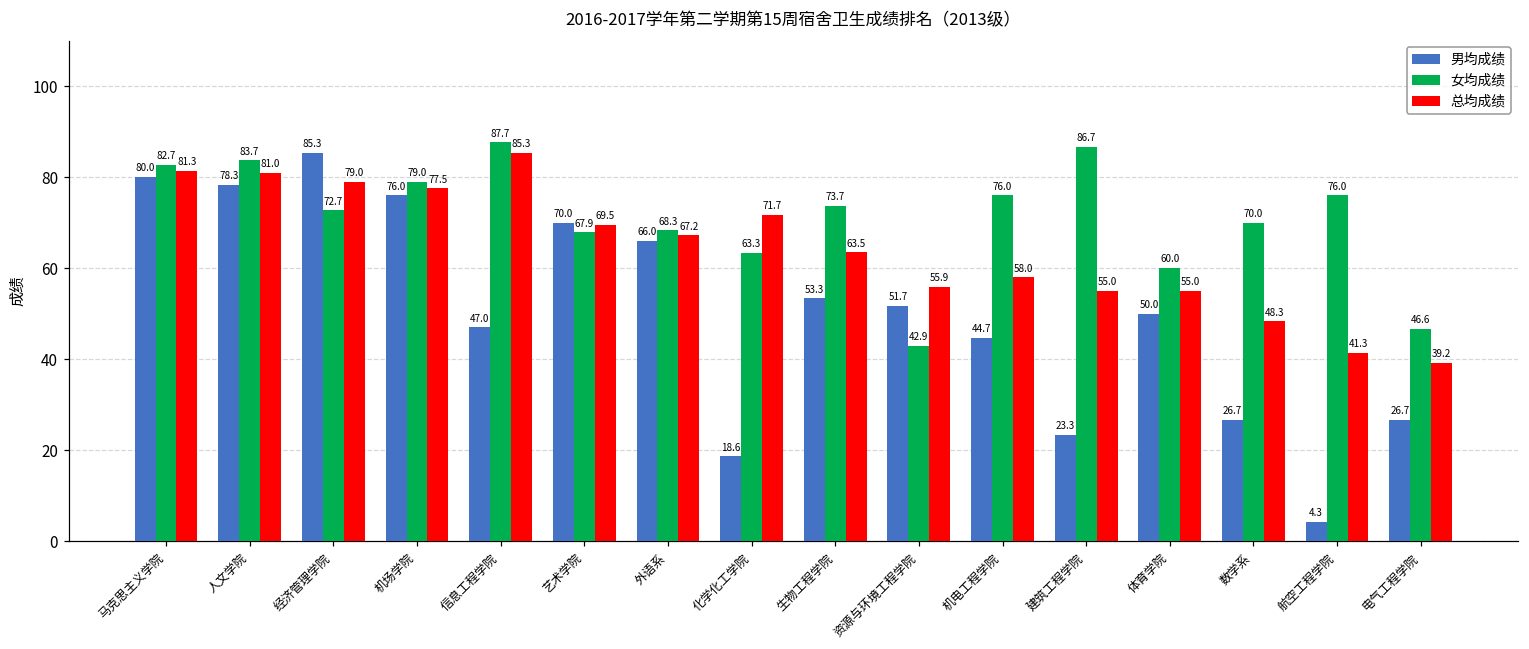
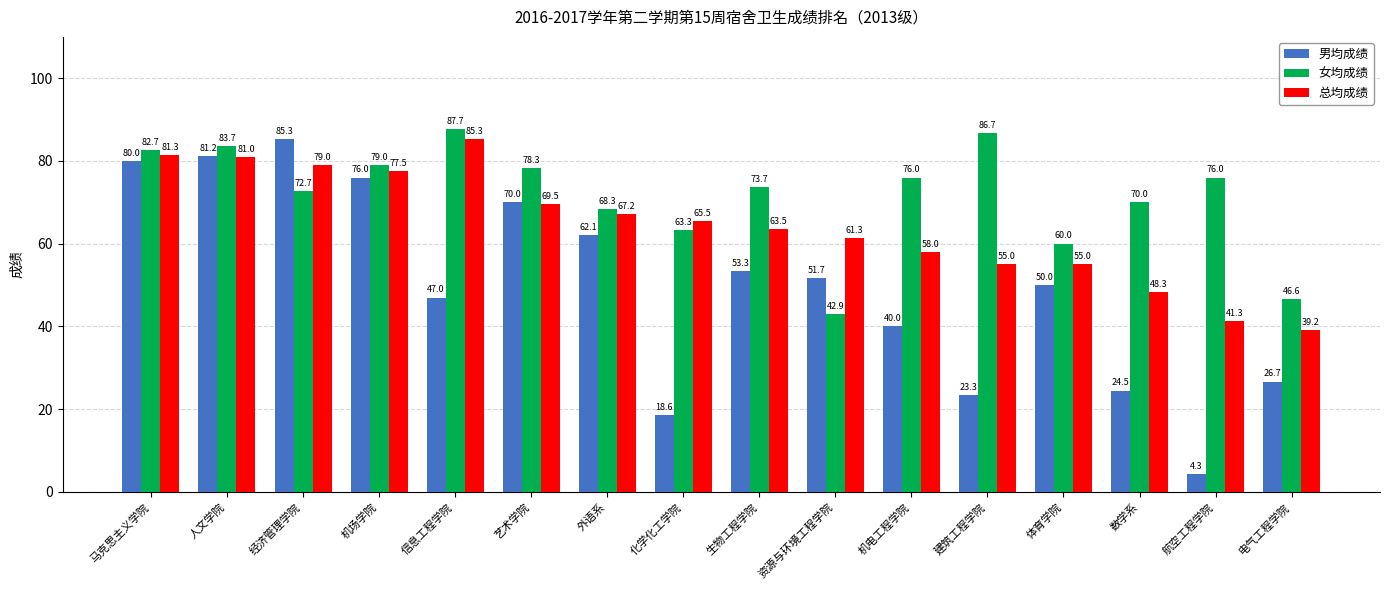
  {
    "男均成绩": {
      "马克思主义学院": 80.0,
-     "人文学院": 78.3,
+     "人文学院": 81.2,
      "经济管理学院": 85.3,
      "机场学院": 76.0,
      "信息工程学院": 47.0,
      "艺术学院": 70.0,
-     "外语系": 66.0,
+     "外语系": 62.1,
      "化学化工学院": 18.6,
      "生物工程学院": 53.3,
      "资源与环境工程学院": 51.7,
-     "机电工程学院": 44.7,
+     "机电工程学院": 40.0,
      "建筑工程学院": 23.3,
      "体育学院": 50.0,
-     "数学系": 26.7,
+     "数学系": 24.5,
      "航空工程学院": 4.3,
      "电气工程学院": 26.7
    },
    "女均成绩": {
      "马克思主义学院": 82.7,
      "人文学院": 83.7,
      "经济管理学院": 72.7,
      "机场学院": 79.0,
      "信息工程学院": 87.7,
-     "艺术学院": 67.9,
+     "艺术学院": 78.3,
      "外语系": 68.3,
      "化学化工学院": 63.3,
      "生物工程学院": 73.7,
      "资源与环境工程学院": 42.9,
      "机电工程学院": 76.0,
      "建筑工程学院": 86.7,
      "体育学院": 60.0,
      "数学系": 70.0,
      "航空工程学院": 76.0,
      "电气工程学院": 46.6
    },
    "总均成绩": {
      "马克思主义学院": 81.3,
      "人文学院": 81.0,
      "经济管理学院": 79.0,
      "机场学院": 77.5,
      "信息工程学院": 85.3,
      "艺术学院": 69.5,
      "外语系": 67.2,
-     "化学化工学院": 71.7,
+     "化学化工学院": 65.5,
      "生物工程学院": 63.5,
-     "资源与环境工程学院": 55.9,
+     "资源与环境工程学院": 61.3,
      "机电工程学院": 58.0,
      "建筑工程学院": 55.0,
      "体育学院": 55.0,
      "数学系": 48.3,
      "航空工程学院": 41.3,
      "电气工程学院": 39.2
    }
  }
